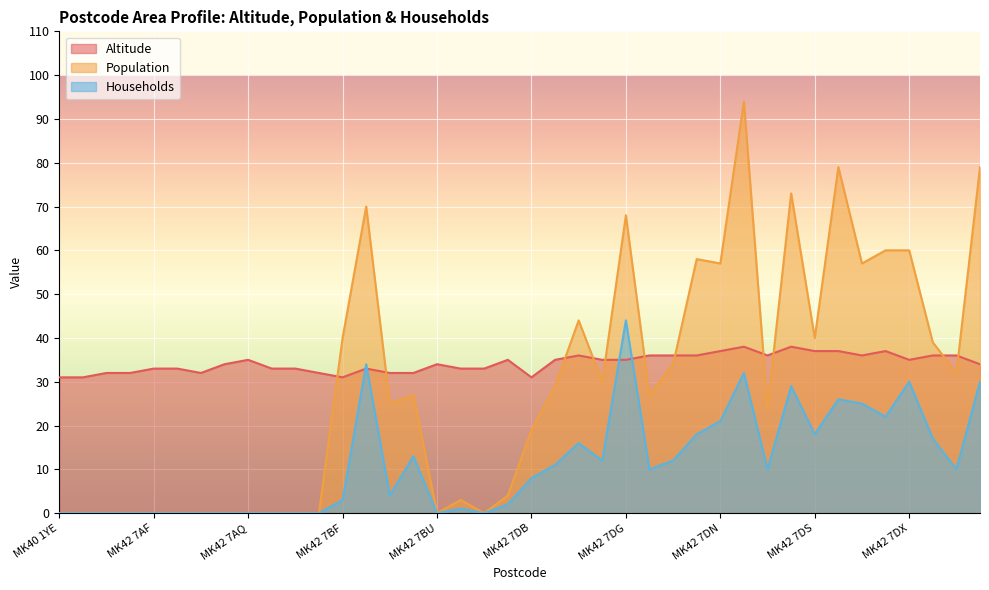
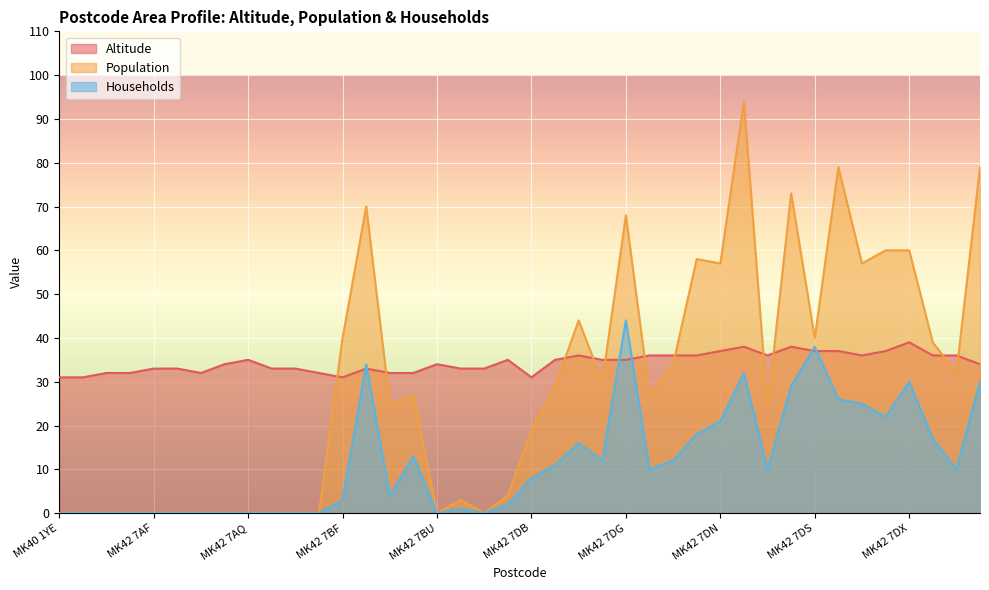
  {
    "Altitude": {
      "MK40 1YE": 31,
      "MK42 7AF": 33,
      "MK42 7AQ": 35,
      "MK42 7BF": 31,
      "MK42 7BU": 34,
      "MK42 7DB": 31,
      "MK42 7DG": 35,
      "MK42 7DN": 37,
      "MK42 7DS": 37,
-     "MK42 7DX": 35
+     "MK42 7DX": 39
    },
    "Population": {
      "MK42 7BF": 40,
      "MK42 7DB": 19,
      "MK42 7DG": 68,
      "MK42 7DN": 57,
      "MK42 7DS": 40,
      "MK42 7DX": 60
    },
    "Households": {
      "MK42 7BF": 3,
      "MK42 7DB": 8,
      "MK42 7DG": 44,
      "MK42 7DN": 21,
-     "MK42 7DS": 18,
+     "MK42 7DS": 38,
      "MK42 7DX": 30
    }
  }
